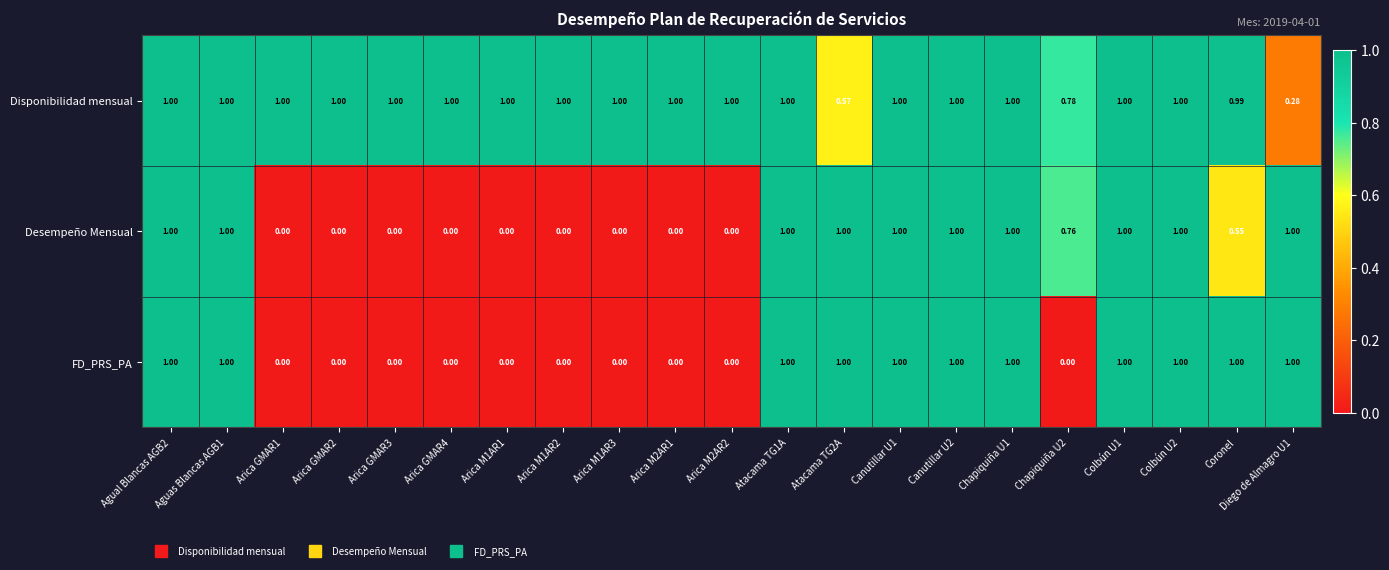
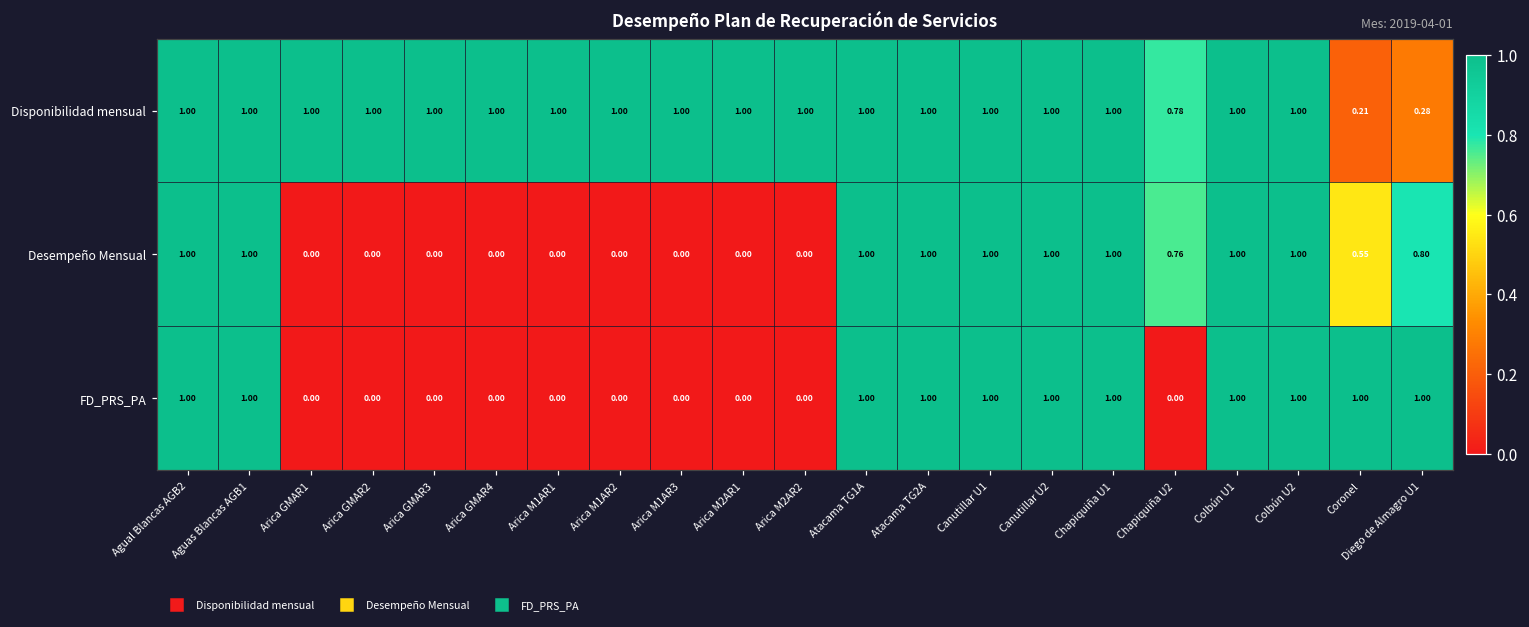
  {
    "Disponibilidad mensual": {
      "Agual Blancas AGB2": 1.00,
      "Aguas Blancas AGB1": 1.00,
      "Arica GMAR1": 1.00,
      "Arica GMAR2": 1.00,
      "Arica GMAR3": 1.00,
      "Arica GMAR4": 1.00,
      "Arica M1AR1": 1.00,
      "Arica M1AR2": 1.00,
      "Arica M1AR3": 1.00,
      "Arica M2AR1": 1.00,
      "Arica M2AR2": 1.00,
      "Atacama TG1A": 1.00,
-     "Atacama TG2A": 0.57,
+     "Atacama TG2A": 1.00,
      "Canutillar U1": 1.00,
      "Canutillar U2": 1.00,
      "Chapiquiña U1": 1.00,
      "Chapiquiña U2": 0.78,
      "Colbún U1": 1.00,
      "Colbún U2": 1.00,
-     "Coronel": 0.99,
+     "Coronel": 0.21,
      "Diego de Almagro U1": 0.28
    },
    "Desempeño Mensual": {
      "Agual Blancas AGB2": 1.00,
      "Aguas Blancas AGB1": 1.00,
      "Arica GMAR1": 0.00,
      "Arica GMAR2": 0.00,
      "Arica GMAR3": 0.00,
      "Arica GMAR4": 0.00,
      "Arica M1AR1": 0.00,
      "Arica M1AR2": 0.00,
      "Arica M1AR3": 0.00,
      "Arica M2AR1": 0.00,
      "Arica M2AR2": 0.00,
      "Atacama TG1A": 1.00,
      "Atacama TG2A": 1.00,
      "Canutillar U1": 1.00,
      "Canutillar U2": 1.00,
      "Chapiquiña U1": 1.00,
      "Chapiquiña U2": 0.76,
      "Colbún U1": 1.00,
      "Colbún U2": 1.00,
      "Coronel": 0.55,
-     "Diego de Almagro U1": 1.00
+     "Diego de Almagro U1": 0.80
    },
    "FD_PRS_PA": {
      "Agual Blancas AGB2": 1.00,
      "Aguas Blancas AGB1": 1.00,
      "Arica GMAR1": 0.00,
      "Arica GMAR2": 0.00,
      "Arica GMAR3": 0.00,
      "Arica GMAR4": 0.00,
      "Arica M1AR1": 0.00,
      "Arica M1AR2": 0.00,
      "Arica M1AR3": 0.00,
      "Arica M2AR1": 0.00,
      "Arica M2AR2": 0.00,
      "Atacama TG1A": 1.00,
      "Atacama TG2A": 1.00,
      "Canutillar U1": 1.00,
      "Canutillar U2": 1.00,
      "Chapiquiña U1": 1.00,
      "Chapiquiña U2": 0.00,
      "Colbún U1": 1.00,
      "Colbún U2": 1.00,
      "Coronel": 1.00,
      "Diego de Almagro U1": 1.00
    }
  }
